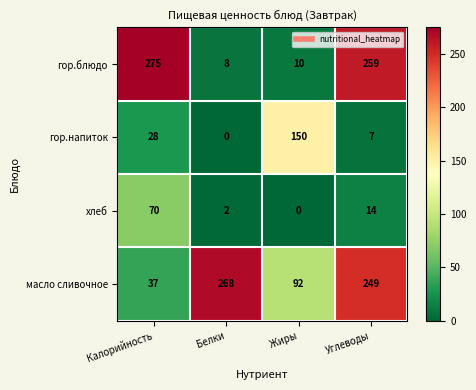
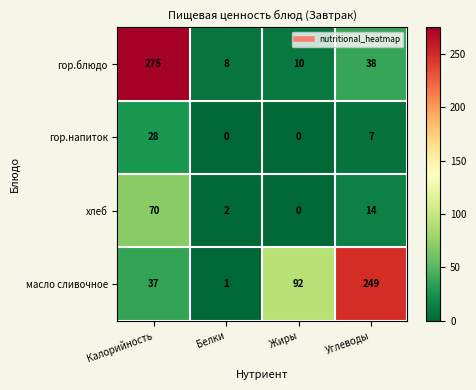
  {
    "гор.блюдо": {
      "Калорийность": 275,
      "Белки": 8,
      "Жиры": 10,
-     "Углеводы": 259
+     "Углеводы": 38
    },
    "гор.напиток": {
      "Калорийность": 28,
      "Белки": 0,
-     "Жиры": 150,
+     "Жиры": 0,
      "Углеводы": 7
    },
    "хлеб": {
      "Калорийность": 70,
      "Белки": 2,
      "Жиры": 0,
      "Углеводы": 14
    },
    "масло сливочное": {
      "Калорийность": 37,
-     "Белки": 268,
+     "Белки": 1,
      "Жиры": 92,
      "Углеводы": 249
    }
  }
